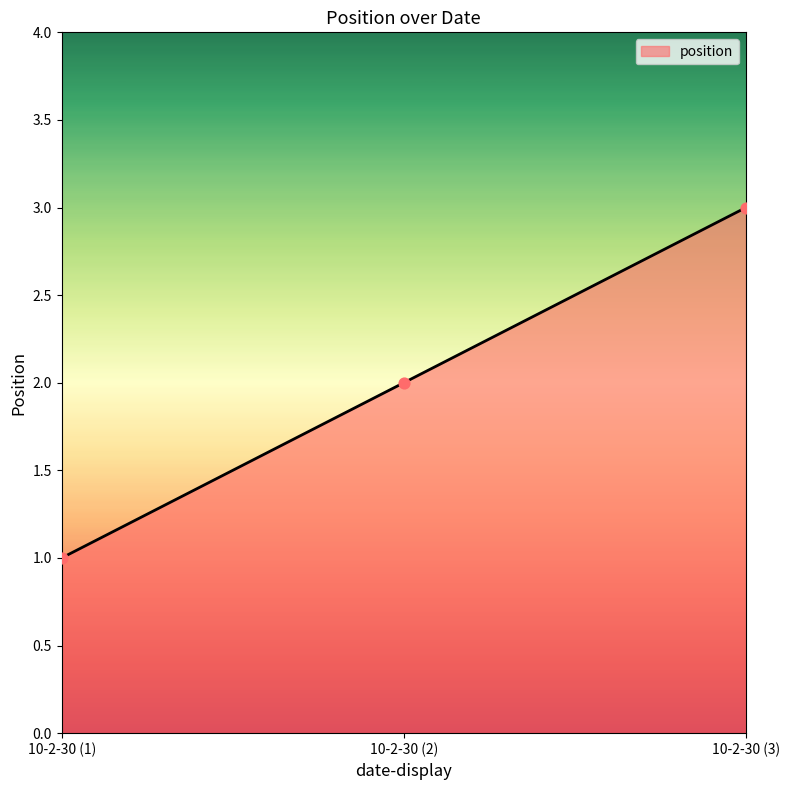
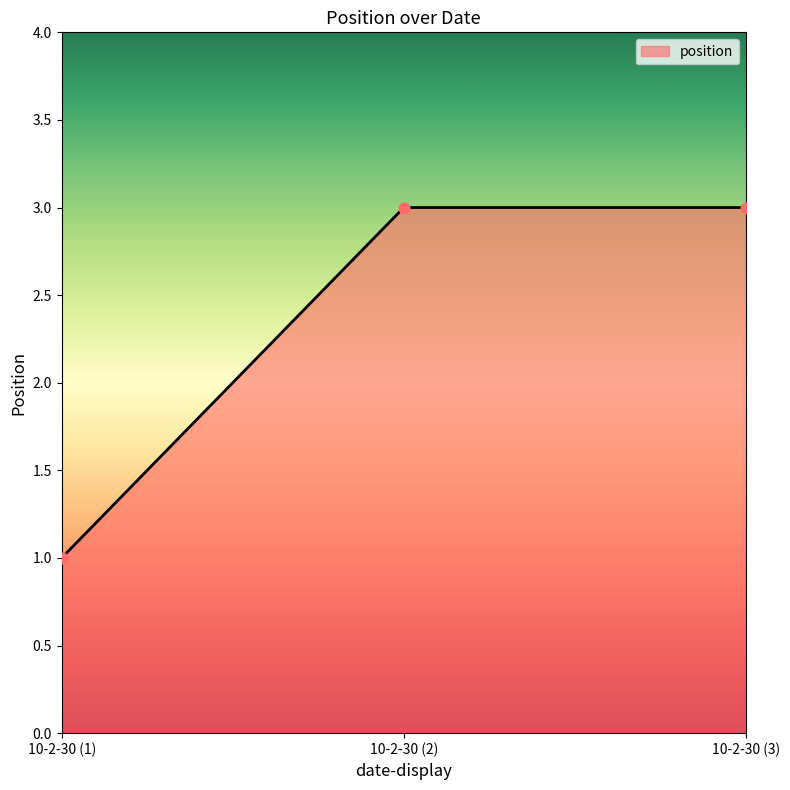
  {
    "10-2-30 (1)": 1,
-   "10-2-30 (2)": 2,
+   "10-2-30 (2)": 3,
    "10-2-30 (3)": 3
  }
